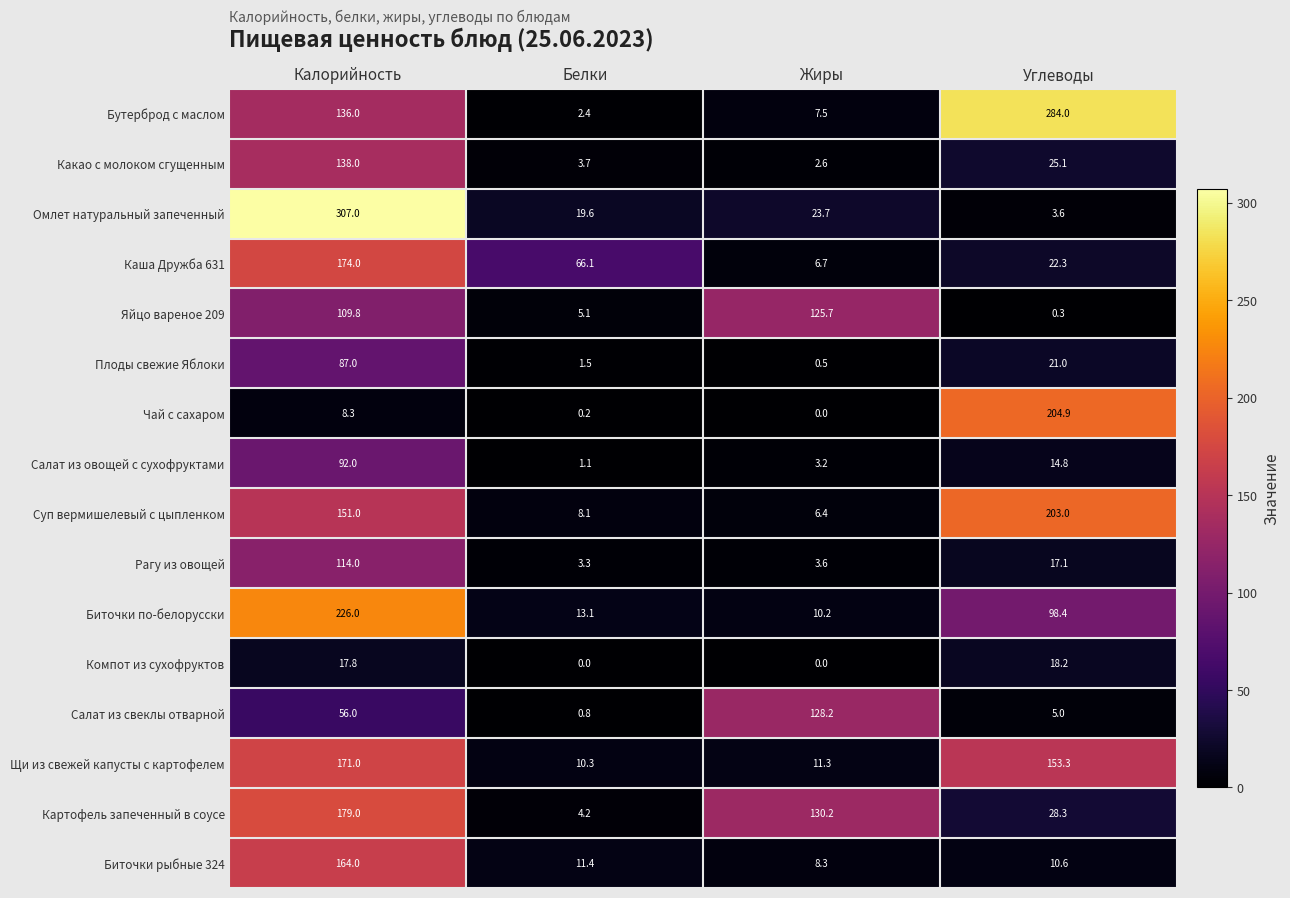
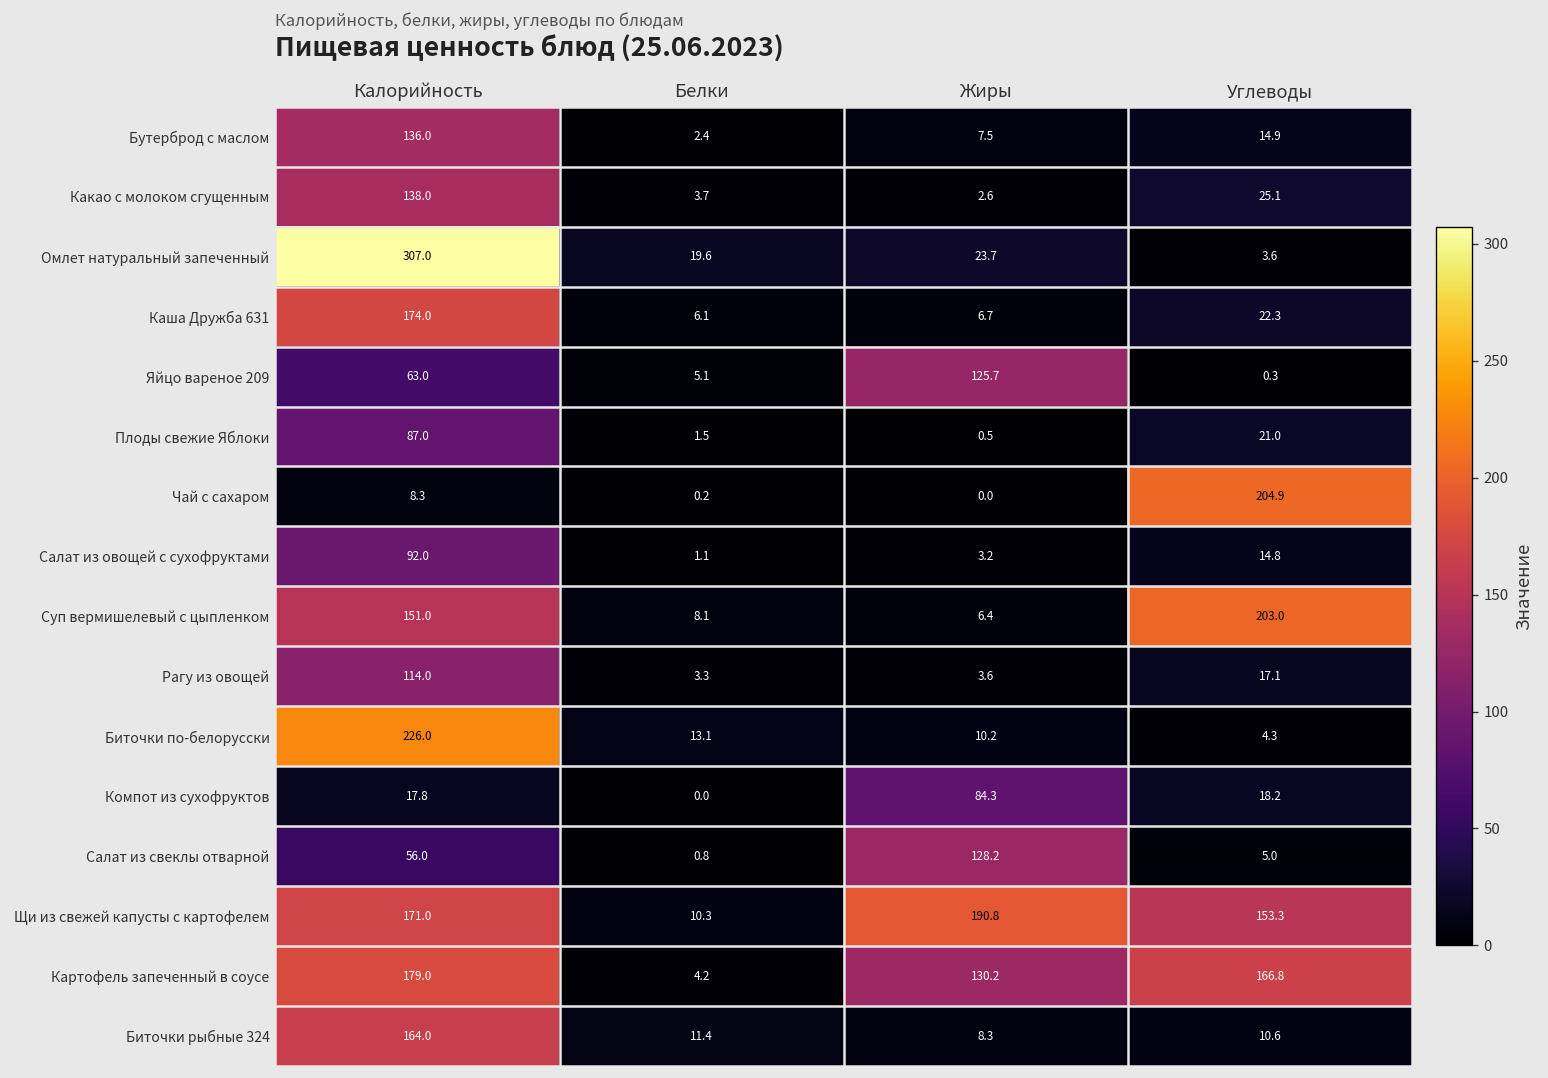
  {
    "Бутерброд с маслом": {
      "Калорийность": 136.0,
      "Белки": 2.4,
      "Жиры": 7.5,
-     "Углеводы": 284.0
+     "Углеводы": 14.9
    },
    "Какао с молоком сгущенным": {
      "Калорийность": 138.0,
      "Белки": 3.7,
      "Жиры": 2.6,
      "Углеводы": 25.1
    },
    "Омлет натуральный запеченный": {
      "Калорийность": 307.0,
      "Белки": 19.6,
      "Жиры": 23.7,
      "Углеводы": 3.6
    },
    "Каша Дружба 631": {
      "Калорийность": 174.0,
-     "Белки": 66.1,
+     "Белки": 6.1,
      "Жиры": 6.7,
      "Углеводы": 22.3
    },
    "Яйцо вареное 209": {
-     "Калорийность": 109.8,
+     "Калорийность": 63.0,
      "Белки": 5.1,
      "Жиры": 125.7,
      "Углеводы": 0.3
    },
    "Плоды свежие Яблоки": {
      "Калорийность": 87.0,
      "Белки": 1.5,
      "Жиры": 0.5,
      "Углеводы": 21.0
    },
    "Чай с сахаром": {
      "Калорийность": 8.3,
      "Белки": 0.2,
      "Жиры": 0.0,
      "Углеводы": 204.9
    },
    "Салат из овощей с сухофруктами": {
      "Калорийность": 92.0,
      "Белки": 1.1,
      "Жиры": 3.2,
      "Углеводы": 14.8
    },
    "Суп вермишелевый с цыпленком": {
      "Калорийность": 151.0,
      "Белки": 8.1,
      "Жиры": 6.4,
      "Углеводы": 203.0
    },
    "Рагу из овощей": {
      "Калорийность": 114.0,
      "Белки": 3.3,
      "Жиры": 3.6,
      "Углеводы": 17.1
    },
    "Биточки по-белорусски": {
      "Калорийность": 226.0,
      "Белки": 13.1,
      "Жиры": 10.2,
-     "Углеводы": 98.4
+     "Углеводы": 4.3
    },
    "Компот из сухофруктов": {
      "Калорийность": 17.8,
      "Белки": 0.0,
-     "Жиры": 0.0,
+     "Жиры": 84.3,
      "Углеводы": 18.2
    },
    "Салат из свеклы отварной": {
      "Калорийность": 56.0,
      "Белки": 0.8,
      "Жиры": 128.2,
      "Углеводы": 5.0
    },
    "Щи из свежей капусты с картофелем": {
      "Калорийность": 171.0,
      "Белки": 10.3,
-     "Жиры": 11.3,
+     "Жиры": 190.8,
      "Углеводы": 153.3
    },
    "Картофель запеченный в соусе": {
      "Калорийность": 179.0,
      "Белки": 4.2,
      "Жиры": 130.2,
-     "Углеводы": 28.3
+     "Углеводы": 166.8
    },
    "Биточки рыбные 324": {
      "Калорийность": 164.0,
      "Белки": 11.4,
      "Жиры": 8.3,
      "Углеводы": 10.6
    }
  }
